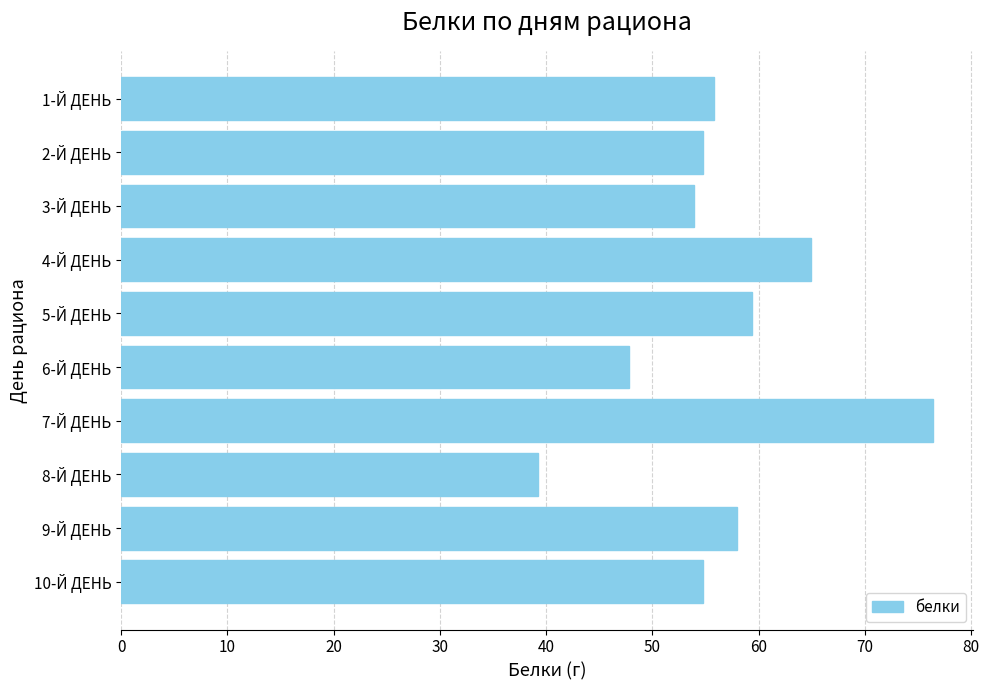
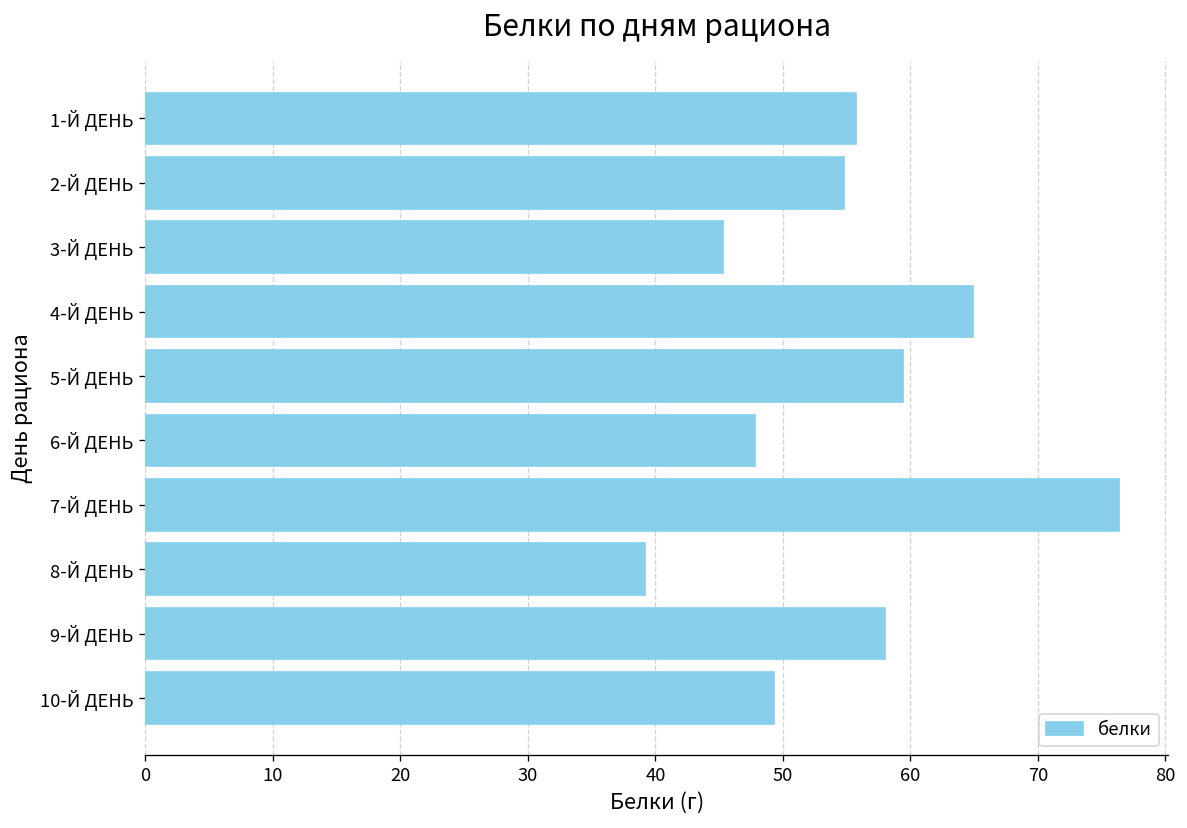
  {
    "1-Й ДЕНЬ": 55.8,
    "2-Й ДЕНЬ": 54.8,
-   "3-Й ДЕНЬ": 53.9,
+   "3-Й ДЕНЬ": 45.3,
    "4-Й ДЕНЬ": 64.9,
    "5-Й ДЕНЬ": 59.4,
    "6-Й ДЕНЬ": 47.8,
    "7-Й ДЕНЬ": 76.4,
    "8-Й ДЕНЬ": 39.2,
    "9-Й ДЕНЬ": 58.0,
-   "10-Й ДЕНЬ": 54.8
+   "10-Й ДЕНЬ": 49.3
  }
